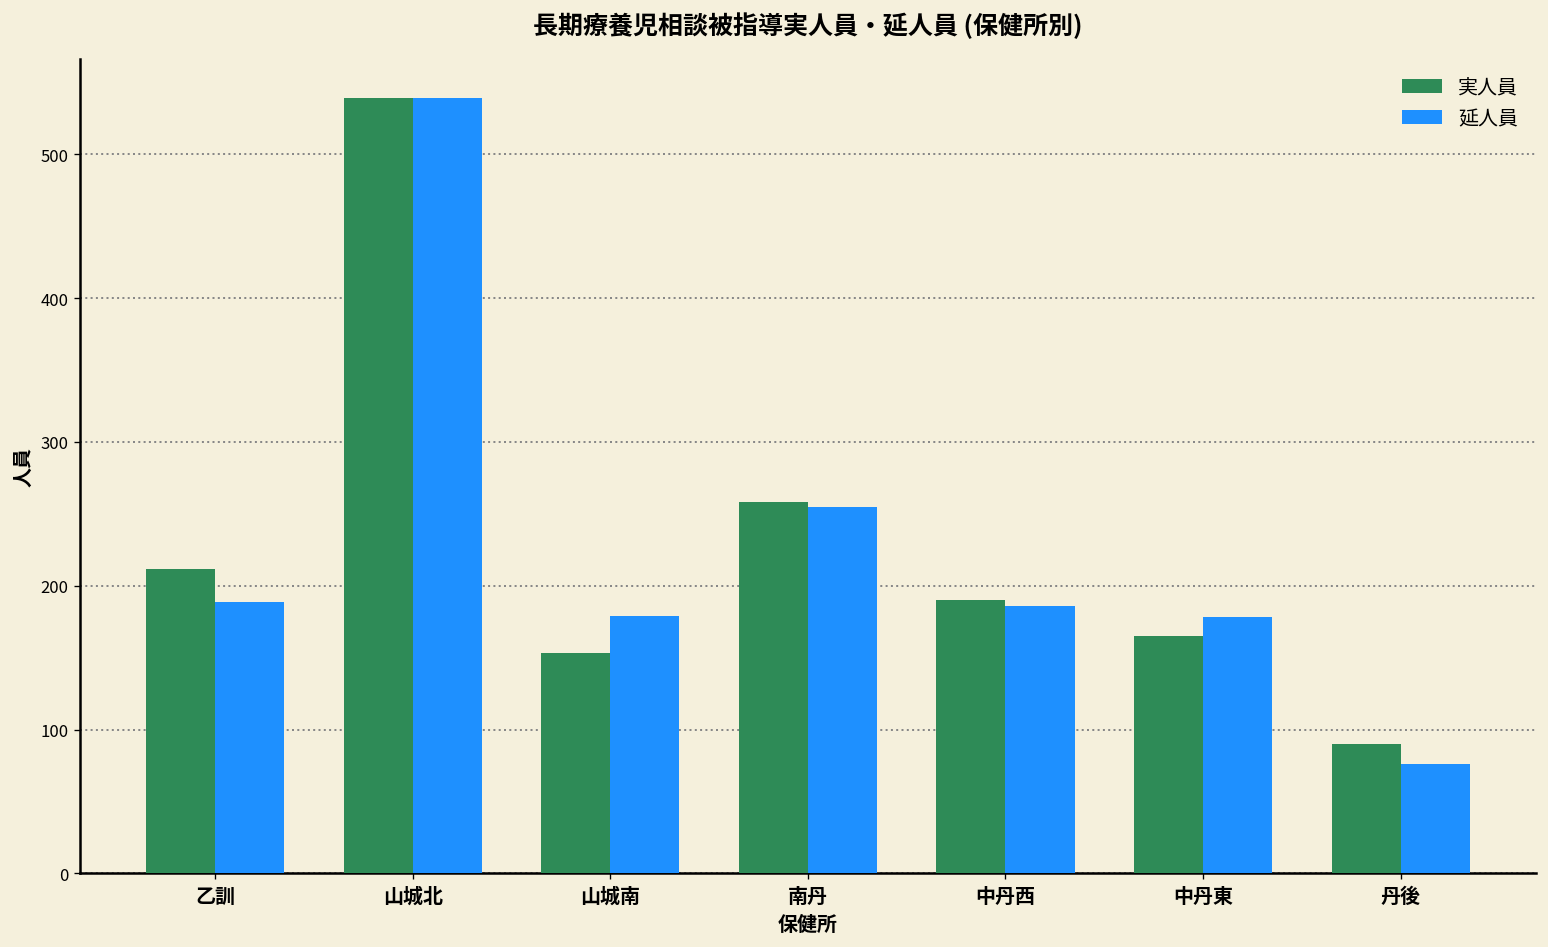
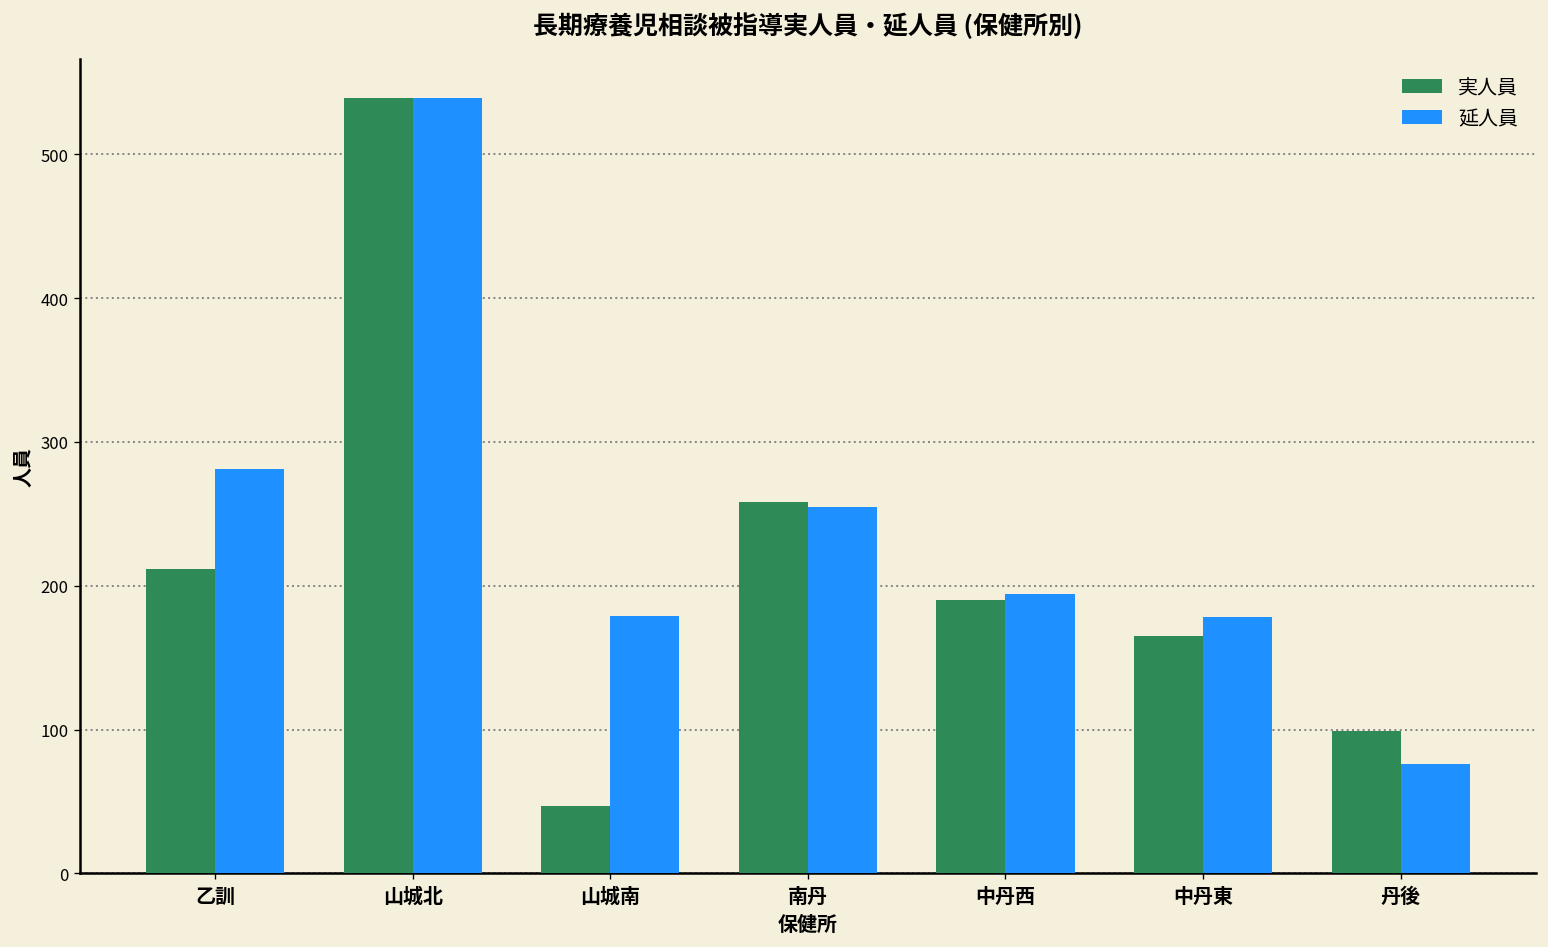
  {
    "実人員": {
      "乙訓": 212,
      "山城北": 539,
-     "山城南": 153,
+     "山城南": 47,
      "南丹": 258,
      "中丹西": 190,
      "中丹東": 165,
-     "丹後": 90
+     "丹後": 99
    },
    "延人員": {
-     "乙訓": 189,
+     "乙訓": 281,
      "山城北": 539,
      "山城南": 179,
      "南丹": 255,
-     "中丹西": 186,
+     "中丹西": 194,
      "中丹東": 178,
      "丹後": 76
    }
  }
